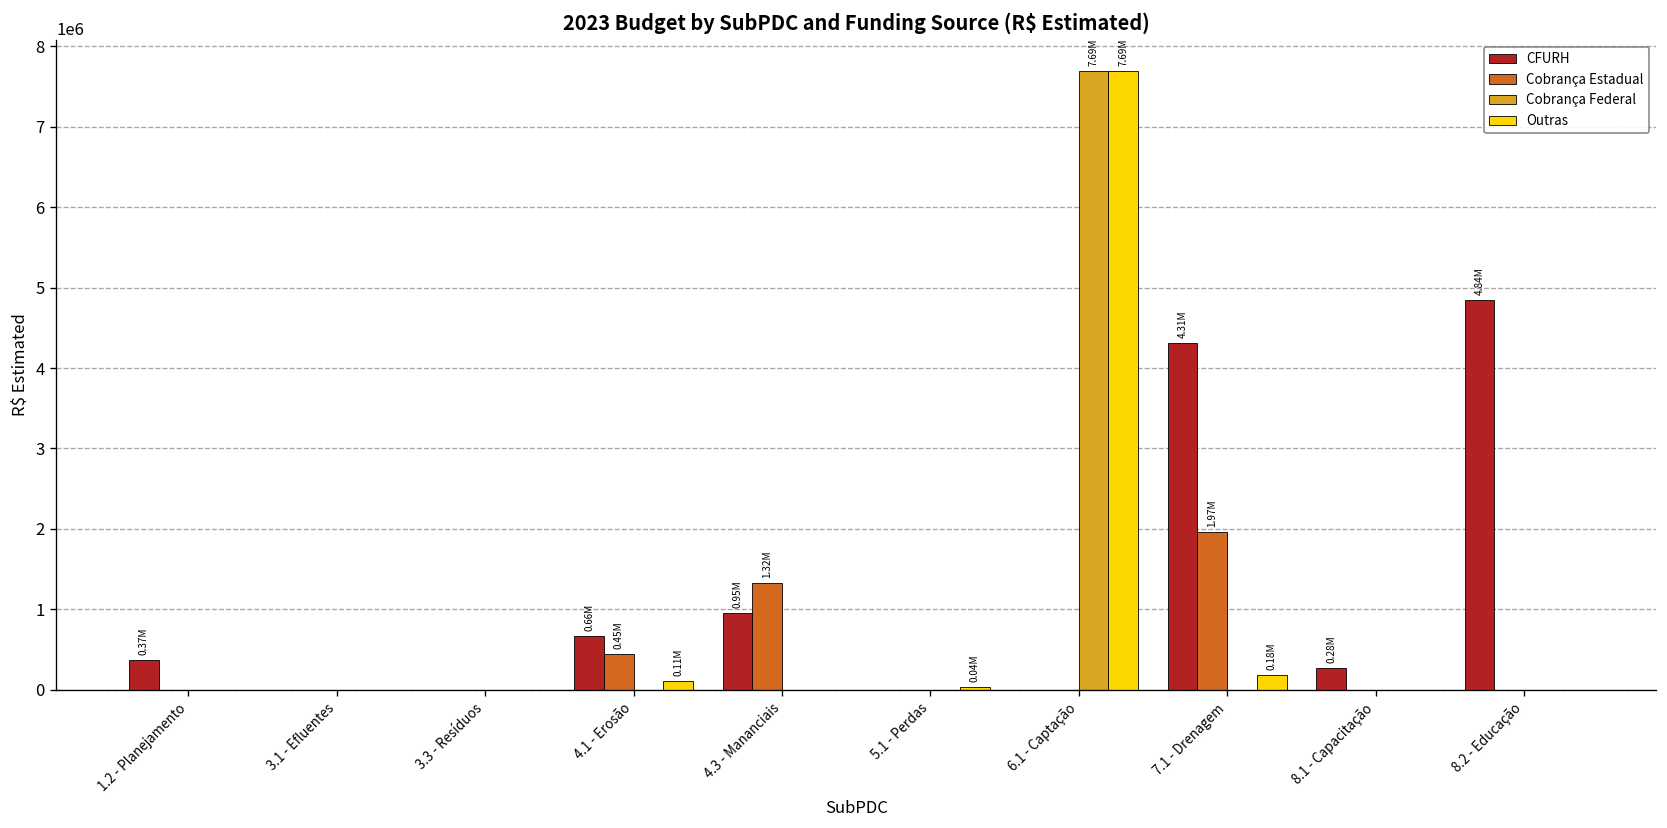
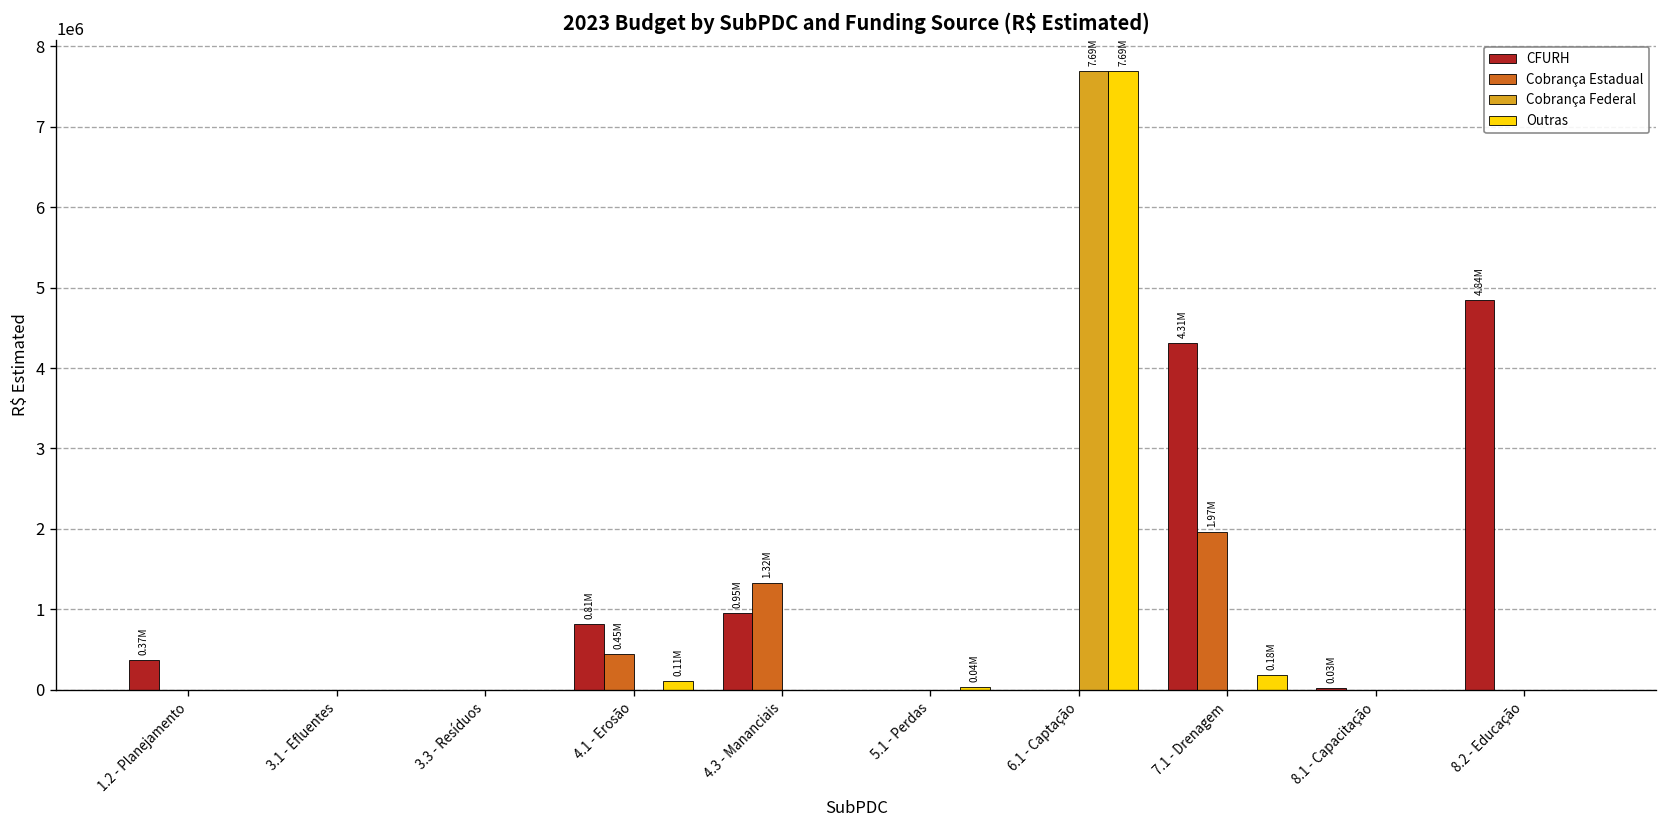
  {
    "CFURH": {
      "1.2 - Planejamento": "0.37M",
-     "4.1 - Erosão": "0.66M",
+     "4.1 - Erosão": "0.81M",
      "4.3 - Mananciais": "0.95M",
      "7.1 - Drenagem": "4.31M",
-     "8.1 - Capacitação": "0.28M",
+     "8.1 - Capacitação": "0.03M",
      "8.2 - Educação": "4.84M"
    },
    "Cobrança Estadual": {
      "4.1 - Erosão": "0.45M",
      "4.3 - Mananciais": "1.32M",
      "7.1 - Drenagem": "1.97M"
    },
    "Cobrança Federal": {
      "6.1 - Captação": "7.69M"
    },
    "Outras": {
      "4.1 - Erosão": "0.11M",
      "5.1 - Perdas": "0.04M",
      "6.1 - Captação": "7.69M",
      "7.1 - Drenagem": "0.18M"
    }
  }
